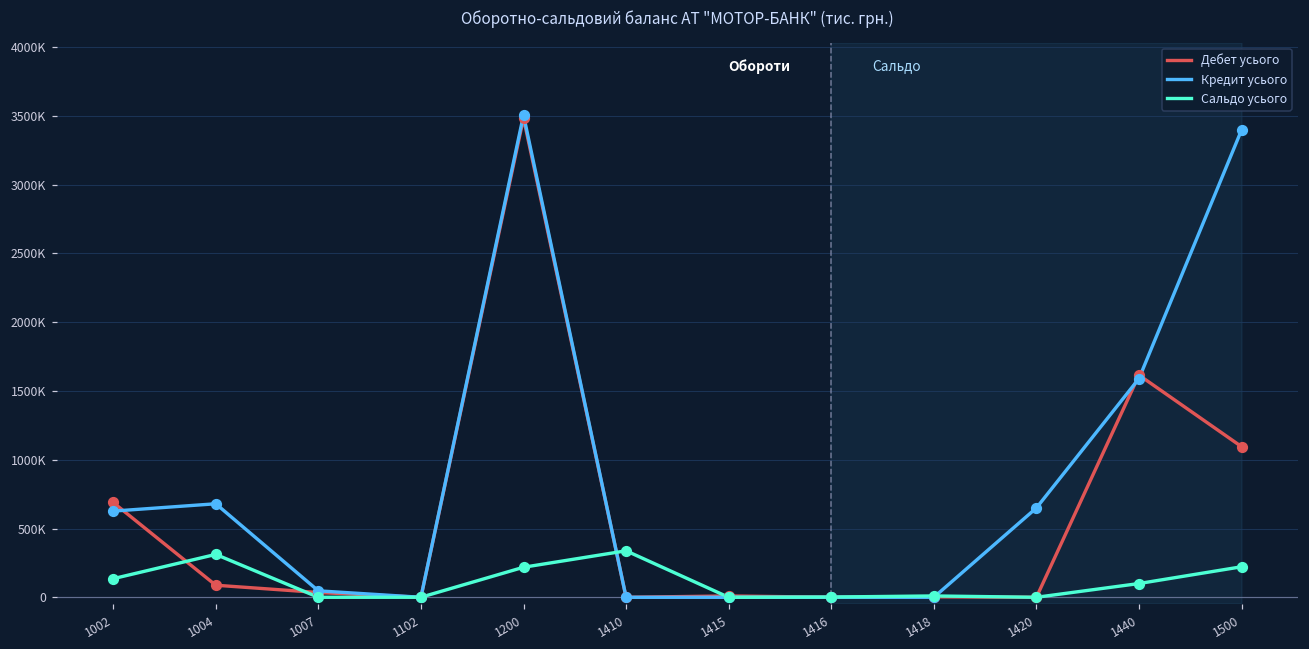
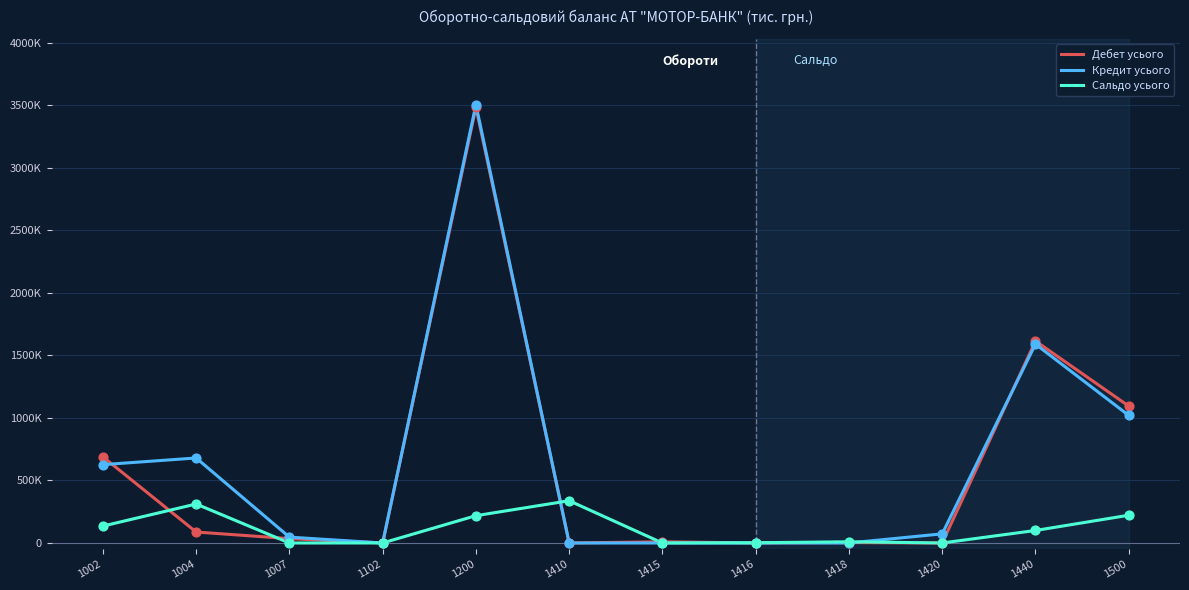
  {
    "Дебет усього": {
      "1002": 690000,
      "1004": 90000,
      "1200": 3480000,
      "1440": 1620000,
      "1500": 1090000
    },
    "Кредит усього": {
      "1002": 630000,
      "1004": 680000,
      "1200": 3510000,
-     "1420": 650000,
+     "1420": 70000,
      "1440": 1590000,
-     "1500": 3400000
+     "1500": 1020000
    },
    "Сальдо усього": {
      "1002": 140000,
      "1004": 310000,
      "1007": 0,
      "1200": 220000,
      "1410": 340000,
      "1440": 100000,
      "1500": 220000
    }
  }
